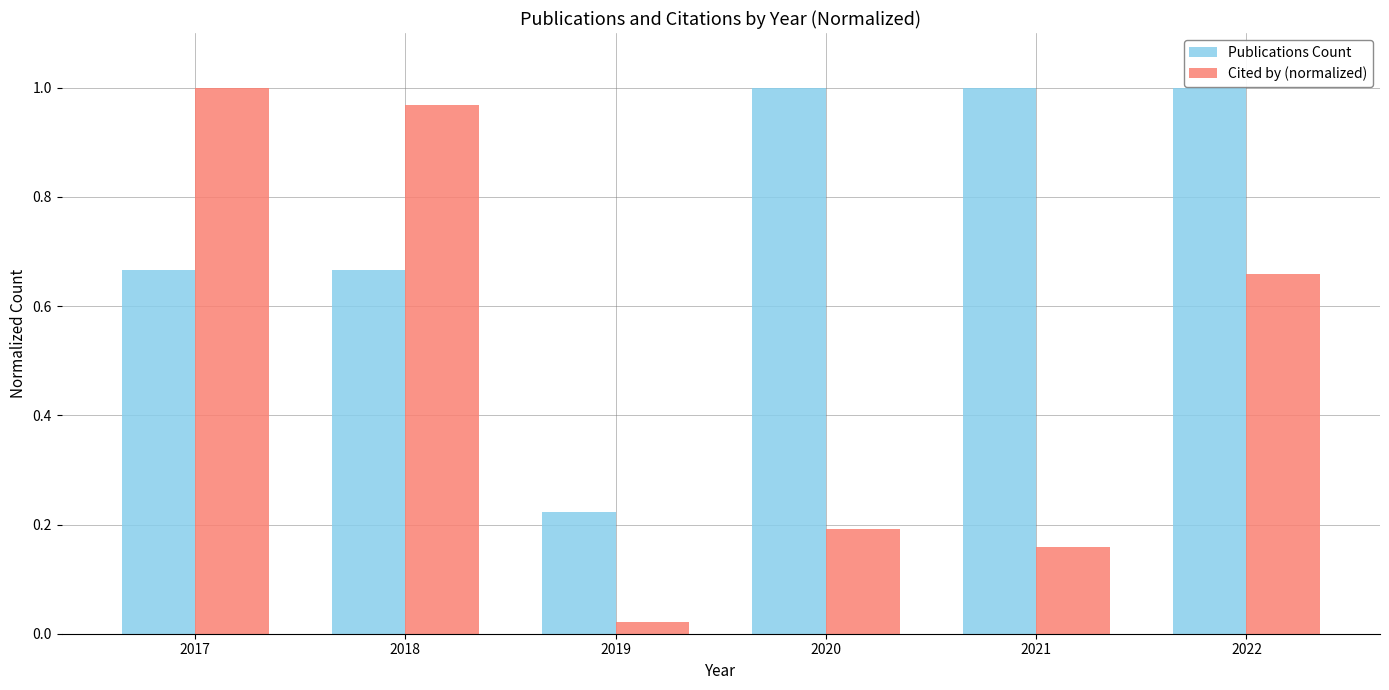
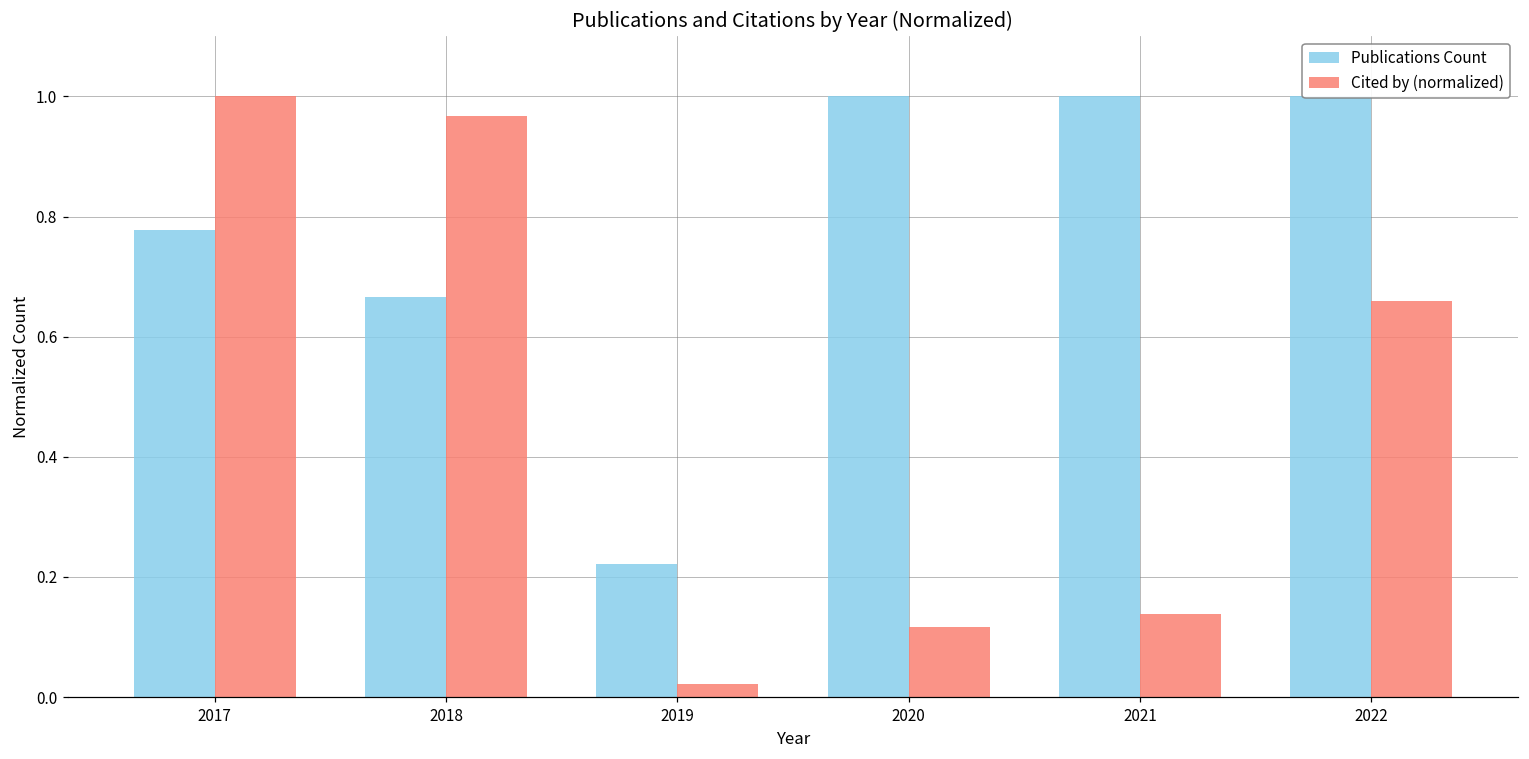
  {
    "Publications Count": {
-     "2017": 0.67,
+     "2017": 0.78,
      "2018": 0.67,
      "2019": 0.22,
      "2020": 1.00,
      "2021": 1.00,
      "2022": 1.00
    },
    "Cited by (normalized)": {
      "2017": 1.00,
      "2018": 0.97,
      "2019": 0.02,
-     "2020": 0.19,
-     "2021": 0.16,
+     "2020": 0.12,
+     "2021": 0.14,
      "2022": 0.66
    }
  }
